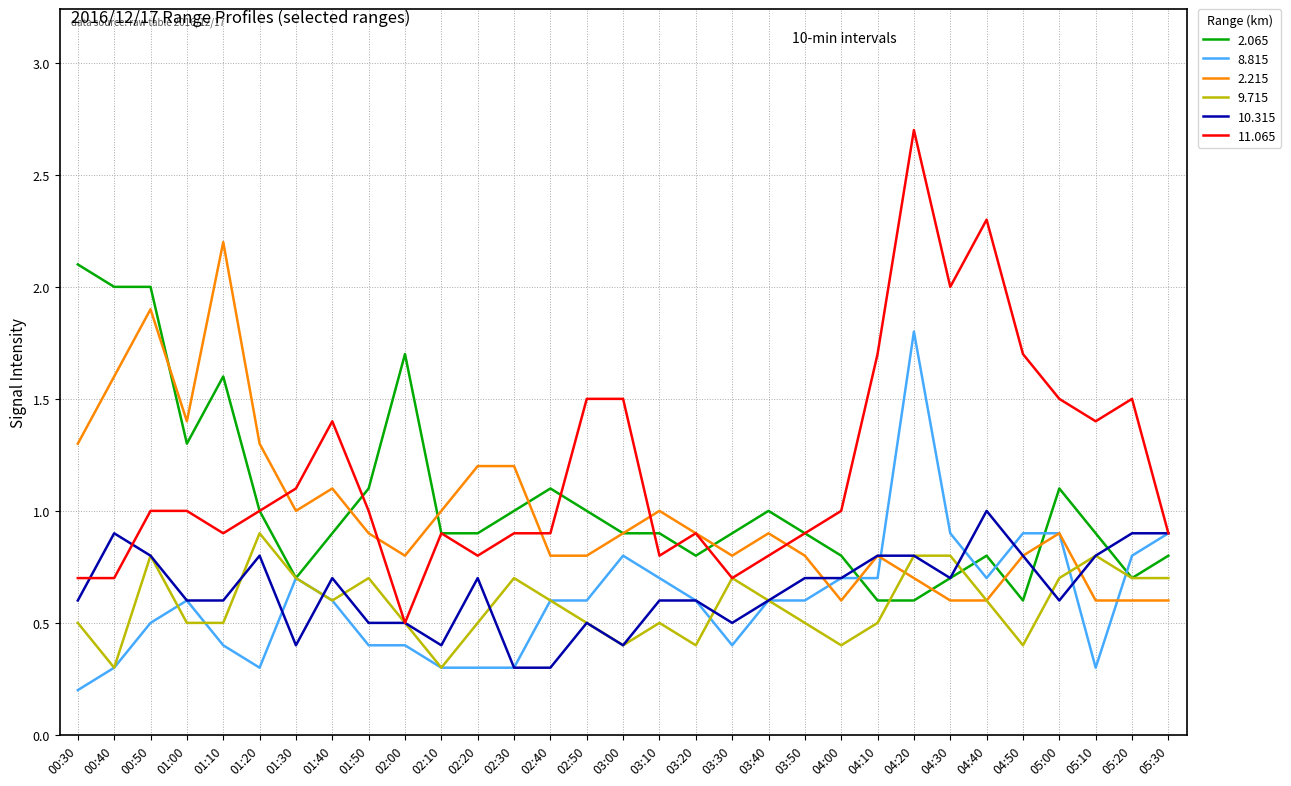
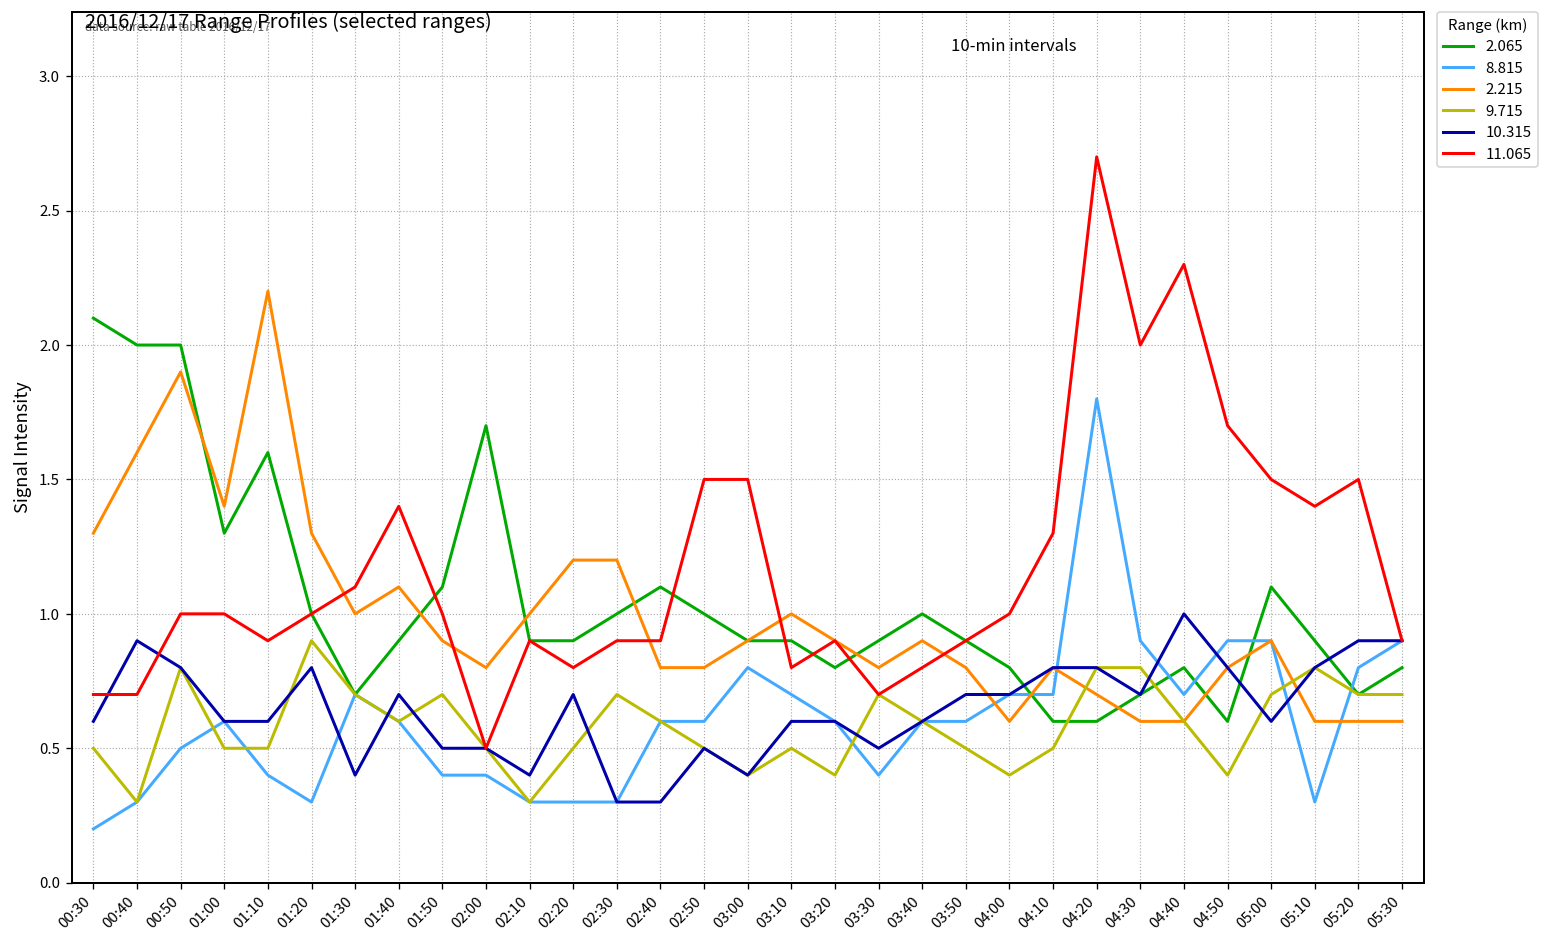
  {
    "2.065": {
      "00:30": 2.1,
      "00:40": 2.0,
      "00:50": 2.0,
      "01:00": 1.3,
      "01:10": 1.6,
      "01:40": 0.9,
      "01:50": 1.1,
      "02:00": 1.7,
      "02:20": 0.9,
      "02:30": 1.0,
      "02:40": 1.1,
      "02:50": 1.0,
      "03:10": 0.9,
      "03:20": 0.8,
      "03:30": 0.9,
      "03:40": 1.0,
      "04:00": 0.8,
      "04:10": 0.6,
      "04:20": 0.6,
      "04:40": 0.8,
      "04:50": 0.6,
      "05:00": 1.1,
      "05:10": 0.9,
      "05:30": 0.8
    },
    "8.815": {
      "00:30": 0.2,
      "00:50": 0.5,
      "01:10": 0.4,
      "01:20": 0.3,
      "01:50": 0.4,
      "02:00": 0.4,
      "02:20": 0.3,
      "02:50": 0.6,
      "03:00": 0.8,
      "03:10": 0.7,
      "03:30": 0.4,
      "03:50": 0.6,
      "04:10": 0.7,
      "04:20": 1.8,
      "04:30": 0.9,
      "04:40": 0.7,
      "04:50": 0.9,
      "05:10": 0.3,
      "05:20": 0.8
    },
    "2.215": {
      "00:30": 1.3,
      "00:40": 1.6,
      "00:50": 1.9,
      "01:00": 1.4,
      "01:10": 2.2,
      "01:20": 1.3,
      "01:30": 1.0,
      "01:40": 1.1,
      "01:50": 0.9,
      "02:00": 0.8,
      "02:10": 1.0,
      "02:20": 1.2,
      "02:30": 1.2,
      "02:40": 0.8,
      "02:50": 0.8,
      "03:10": 1.0,
      "03:30": 0.8,
      "03:40": 0.9,
      "03:50": 0.8,
      "04:00": 0.6,
      "04:20": 0.7,
      "04:30": 0.6,
      "05:10": 0.6,
      "05:20": 0.6,
      "05:30": 0.6
    },
    "9.715": {
      "00:30": 0.5,
      "01:00": 0.5,
      "01:10": 0.5,
      "01:20": 0.9,
      "01:50": 0.7,
      "02:20": 0.5,
      "02:30": 0.7,
      "03:10": 0.5,
      "03:20": 0.4,
      "03:50": 0.5,
      "04:00": 0.4,
      "04:10": 0.5,
      "04:30": 0.8,
      "04:50": 0.4,
      "05:00": 0.7,
      "05:30": 0.7
    },
    "10.315": {
      "00:30": 0.6,
      "00:40": 0.9,
      "01:10": 0.6,
      "01:20": 0.8,
      "01:30": 0.4,
      "01:40": 0.7,
      "01:50": 0.5,
      "02:10": 0.4,
      "02:20": 0.7,
      "02:40": 0.3,
      "03:10": 0.6,
      "03:30": 0.5,
      "03:50": 0.7,
      "04:40": 1.0,
      "05:00": 0.6,
      "05:20": 0.9
    },
    "11.065": {
      "00:30": 0.7,
      "00:40": 0.7,
      "00:50": 1.0,
      "01:00": 1.0,
      "01:10": 0.9,
      "01:30": 1.1,
      "01:40": 1.4,
      "01:50": 1.0,
      "02:20": 0.8,
      "02:30": 0.9,
      "02:40": 0.9,
      "02:50": 1.5,
      "03:00": 1.5,
      "03:10": 0.8,
      "03:40": 0.8,
      "04:00": 1.0,
-     "04:10": 1.7,
+     "04:10": 1.3,
      "04:20": 2.7,
      "04:30": 2.0,
      "04:40": 2.3,
      "04:50": 1.7,
      "05:00": 1.5,
      "05:10": 1.4,
      "05:20": 1.5
    }
  }
